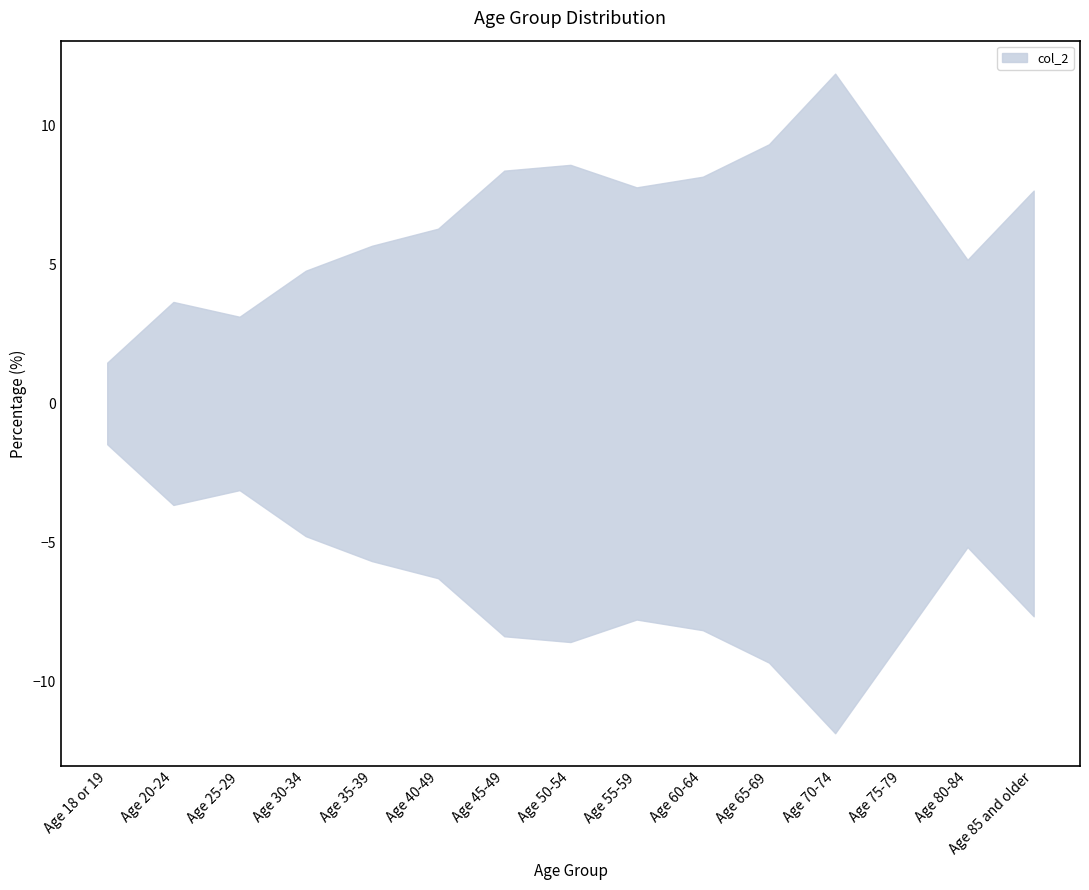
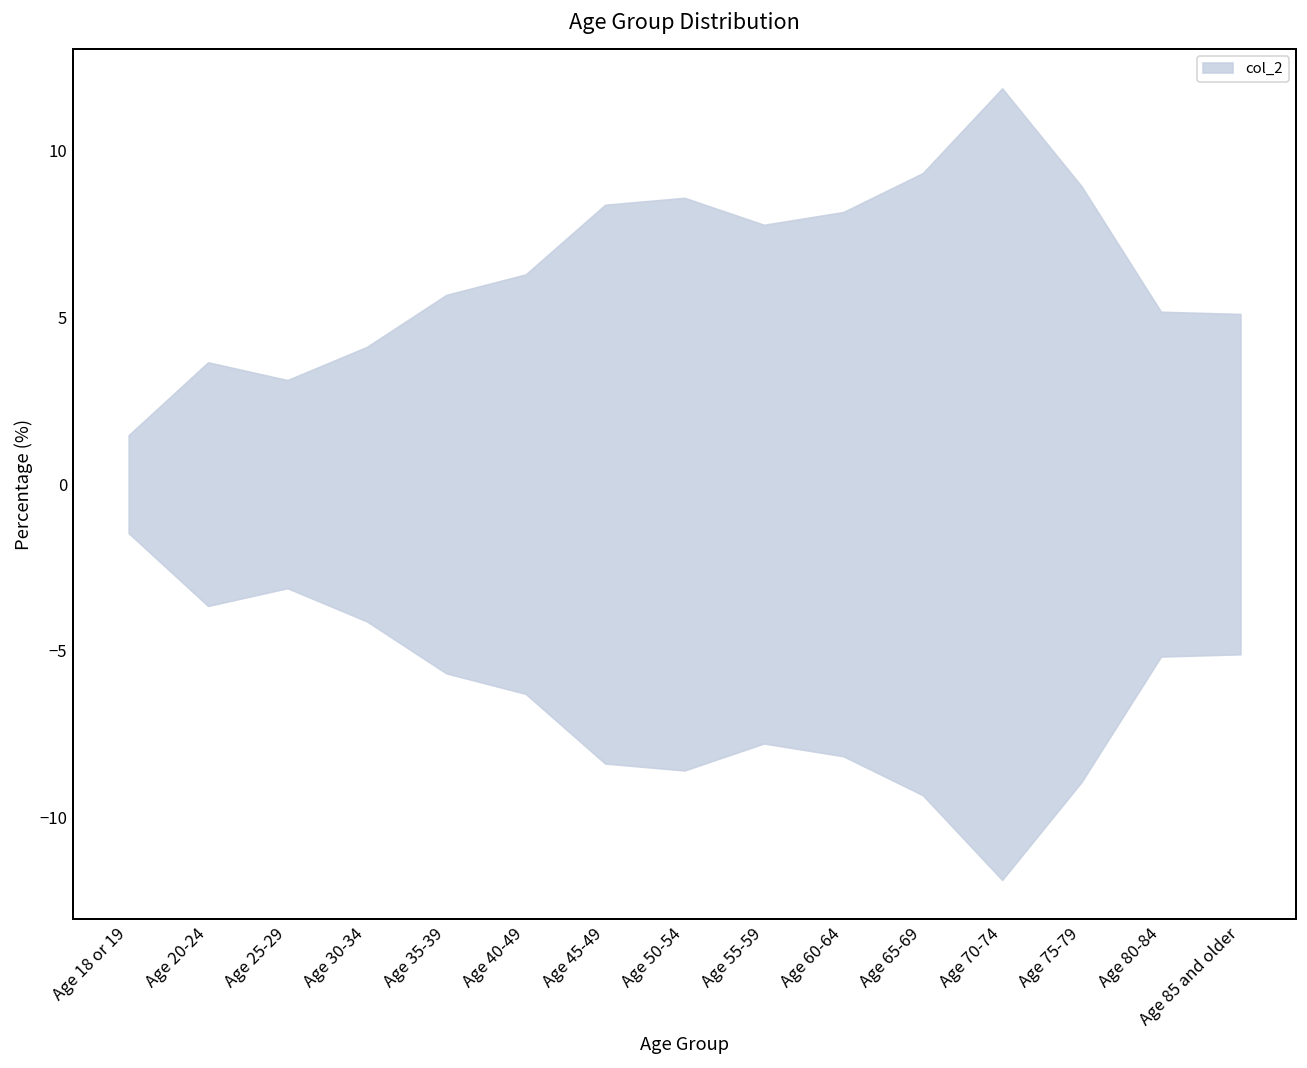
  {
-   "Age 30-34": 4.8,
-   "Age 75-79": 8.5,
-   "Age 85 and older": 7.7
+   "Age 30-34": 4.1,
+   "Age 75-79": 8.9,
+   "Age 85 and older": 5.1
  }
